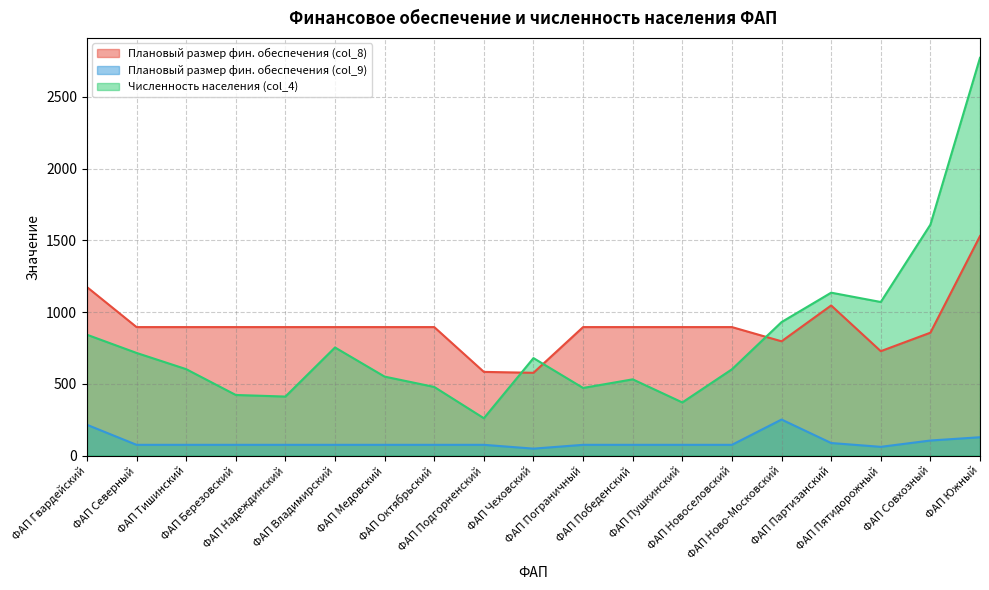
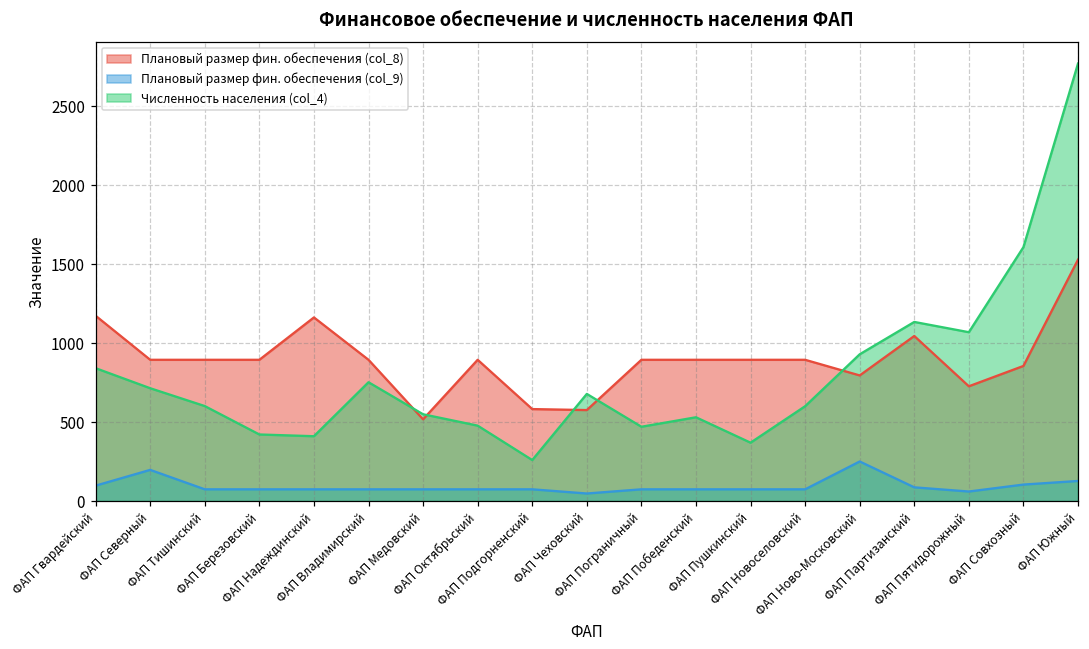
  {
    "Плановый размер фин. обеспечения (col_8)": {
      "ФАП Гвардейский": 1170,
      "ФАП Северный": 900,
      "ФАП Тишинский": 900,
      "ФАП Березовский": 900,
-     "ФАП Надеждинский": 900,
+     "ФАП Надеждинский": 1160,
      "ФАП Владимирский": 900,
-     "ФАП Медовский": 900,
+     "ФАП Медовский": 520,
      "ФАП Октябрьский": 900,
      "ФАП Подгорненский": 580,
      "ФАП Чеховский": 580,
      "ФАП Пограничный": 900,
      "ФАП Победенский": 900,
      "ФАП Пушкинский": 900,
      "ФАП Новоселовский": 900,
      "ФАП Ново-Московский": 800,
      "ФАП Партизанский": 1050,
      "ФАП Пятидорожный": 730,
      "ФАП Совхозный": 860,
      "ФАП Южный": 1530
    },
    "Плановый размер фин. обеспечения (col_9)": {
-     "ФАП Гвардейский": 210,
-     "ФАП Северный": 70,
+     "ФАП Гвардейский": 100,
+     "ФАП Северный": 200,
      "ФАП Тишинский": 70,
      "ФАП Березовский": 70,
      "ФАП Надеждинский": 70,
      "ФАП Владимирский": 70,
      "ФАП Медовский": 70,
      "ФАП Октябрьский": 70,
      "ФАП Подгорненский": 70,
      "ФАП Чеховский": 50,
      "ФАП Пограничный": 70,
      "ФАП Победенский": 70,
      "ФАП Пушкинский": 70,
      "ФАП Новоселовский": 70,
      "ФАП Ново-Московский": 250,
      "ФАП Партизанский": 90,
      "ФАП Пятидорожный": 60,
      "ФАП Совхозный": 100,
      "ФАП Южный": 130
    },
    "Численность населения (col_4)": {
      "ФАП Гвардейский": 840,
      "ФАП Северный": 720,
      "ФАП Тишинский": 600,
      "ФАП Березовский": 420,
      "ФАП Надеждинский": 410,
      "ФАП Владимирский": 750,
      "ФАП Медовский": 550,
      "ФАП Октябрьский": 480,
      "ФАП Подгорненский": 260,
      "ФАП Чеховский": 680,
      "ФАП Пограничный": 470,
      "ФАП Победенский": 530,
      "ФАП Пушкинский": 370,
      "ФАП Новоселовский": 600,
      "ФАП Ново-Московский": 930,
      "ФАП Партизанский": 1140,
      "ФАП Пятидорожный": 1070,
      "ФАП Совхозный": 1610,
      "ФАП Южный": 2770
    }
  }
